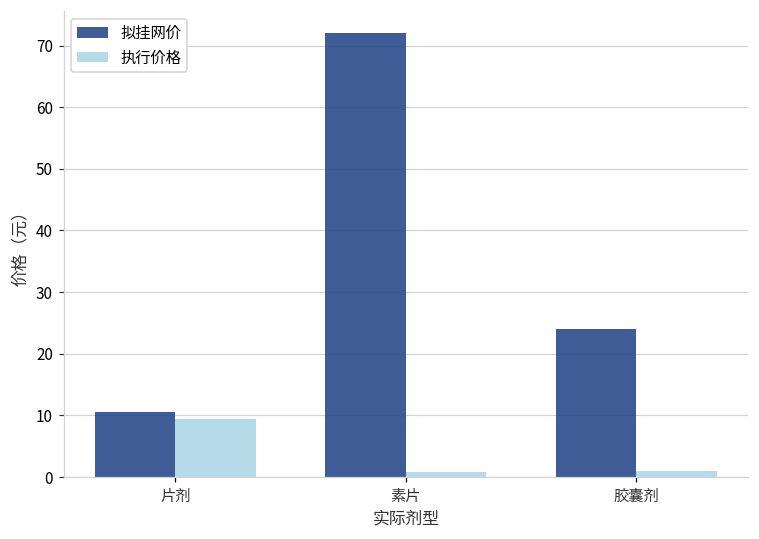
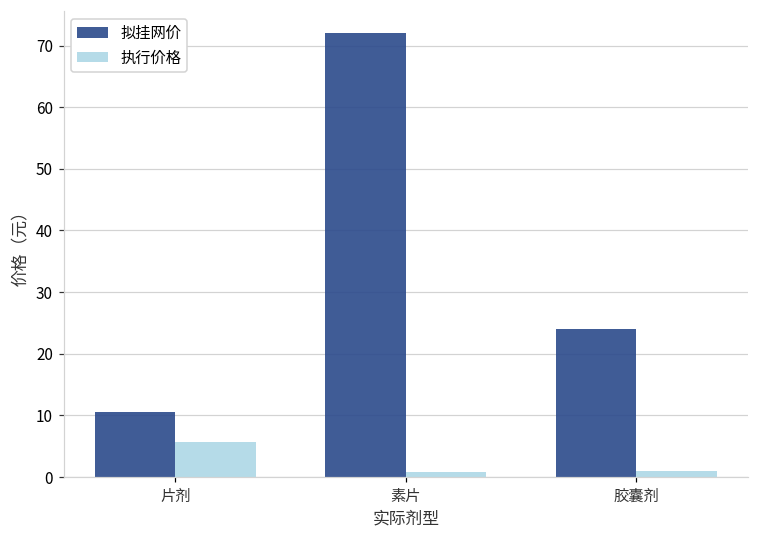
  {
    "拟挂网价": {
      "片剂": 11,
      "素片": 72,
      "胶囊剂": 24
    },
    "执行价格": {
-     "片剂": 9,
+     "片剂": 6,
      "素片": 1,
      "胶囊剂": 1
    }
  }
